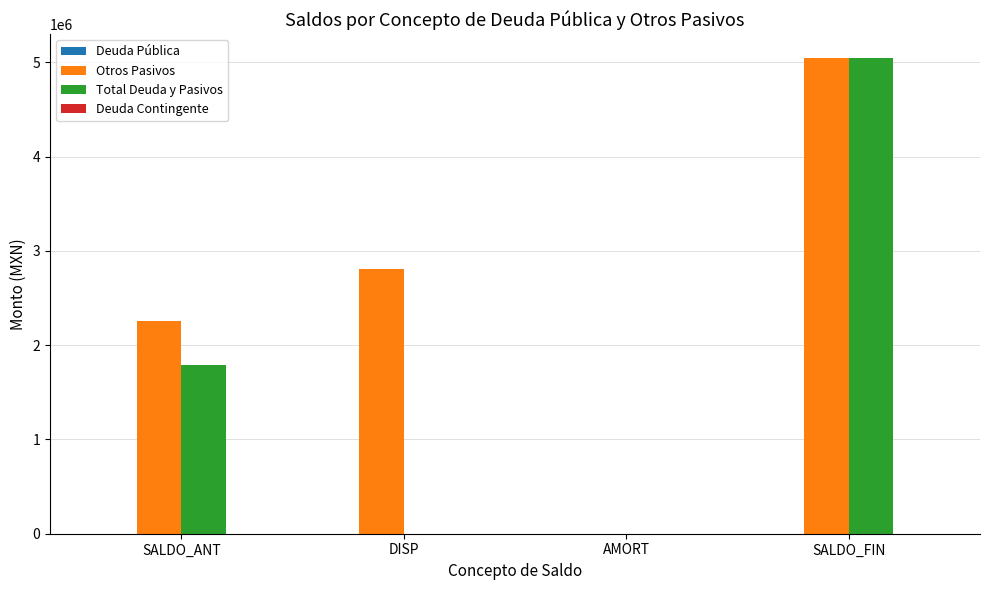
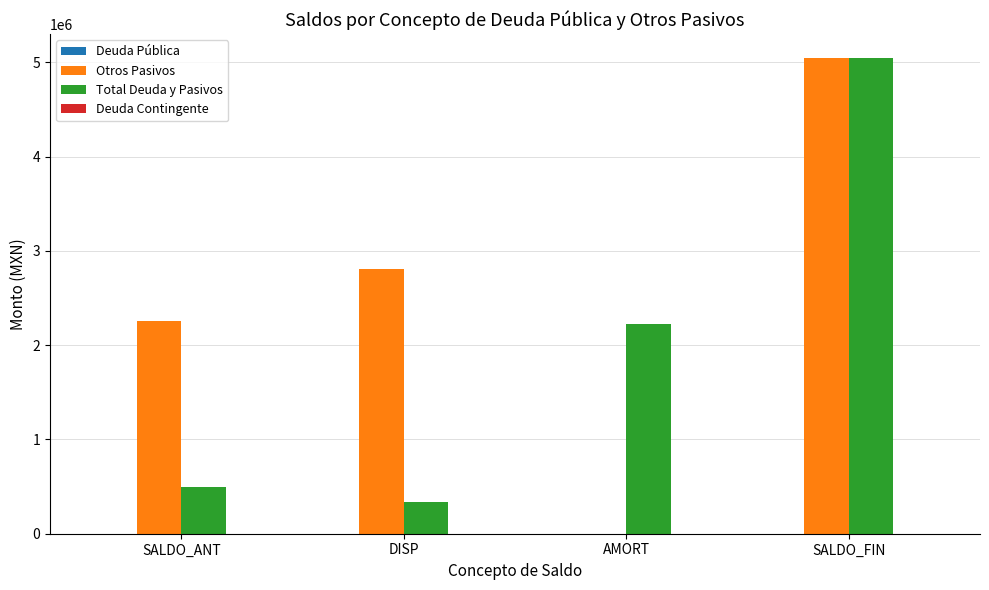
  {
    "Deuda Pública": {
      "SALDO_ANT": 0,
      "DISP": 0,
      "AMORT": 0,
      "SALDO_FIN": 0
    },
    "Otros Pasivos": {
      "SALDO_ANT": 2300000,
      "DISP": 2800000,
      "AMORT": 0,
      "SALDO_FIN": 5000000
    },
    "Total Deuda y Pasivos": {
-     "SALDO_ANT": 1800000,
-     "DISP": 0,
-     "AMORT": 0,
+     "SALDO_ANT": 500000,
+     "DISP": 300000,
+     "AMORT": 2200000,
      "SALDO_FIN": 5000000
    },
    "Deuda Contingente": {
      "SALDO_ANT": 0,
      "DISP": 0,
      "AMORT": 0,
      "SALDO_FIN": 0
    }
  }
